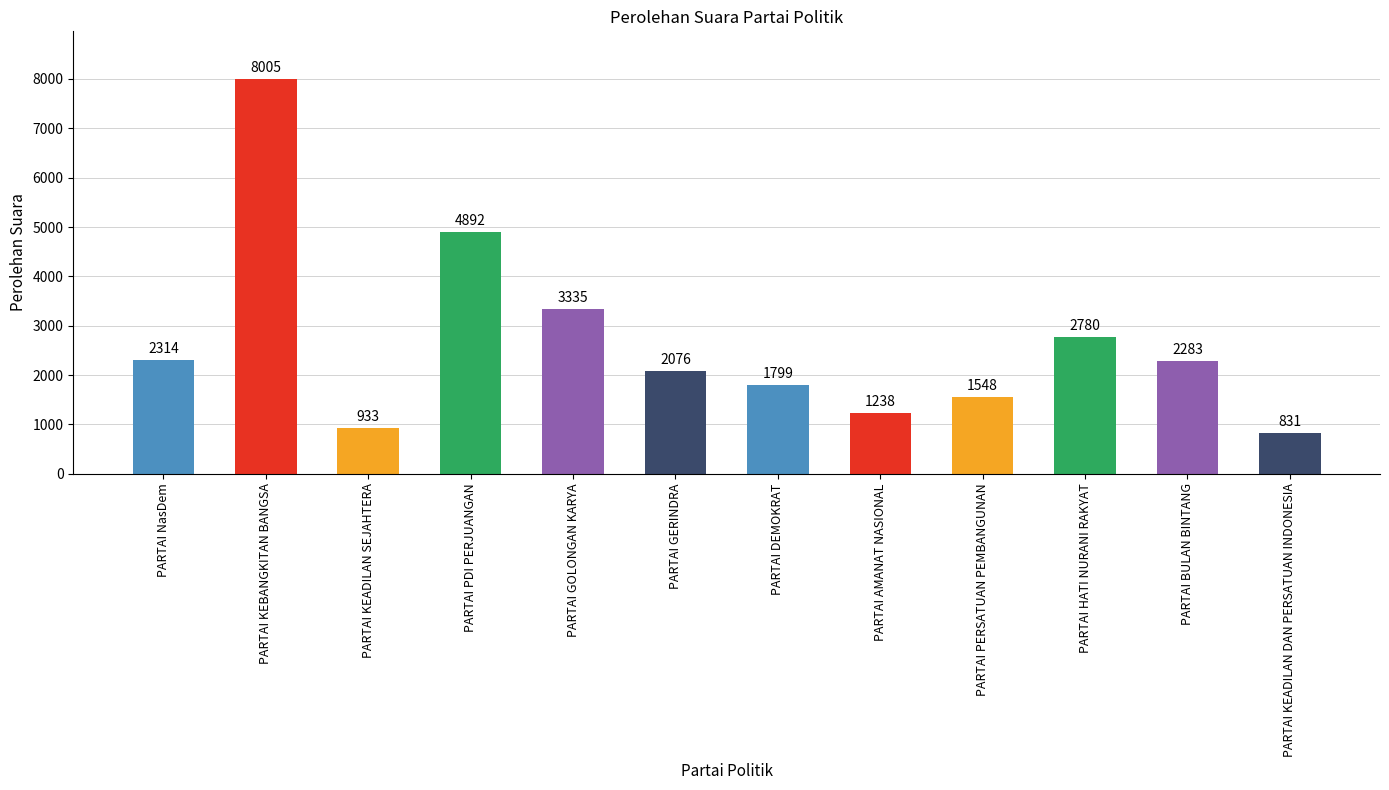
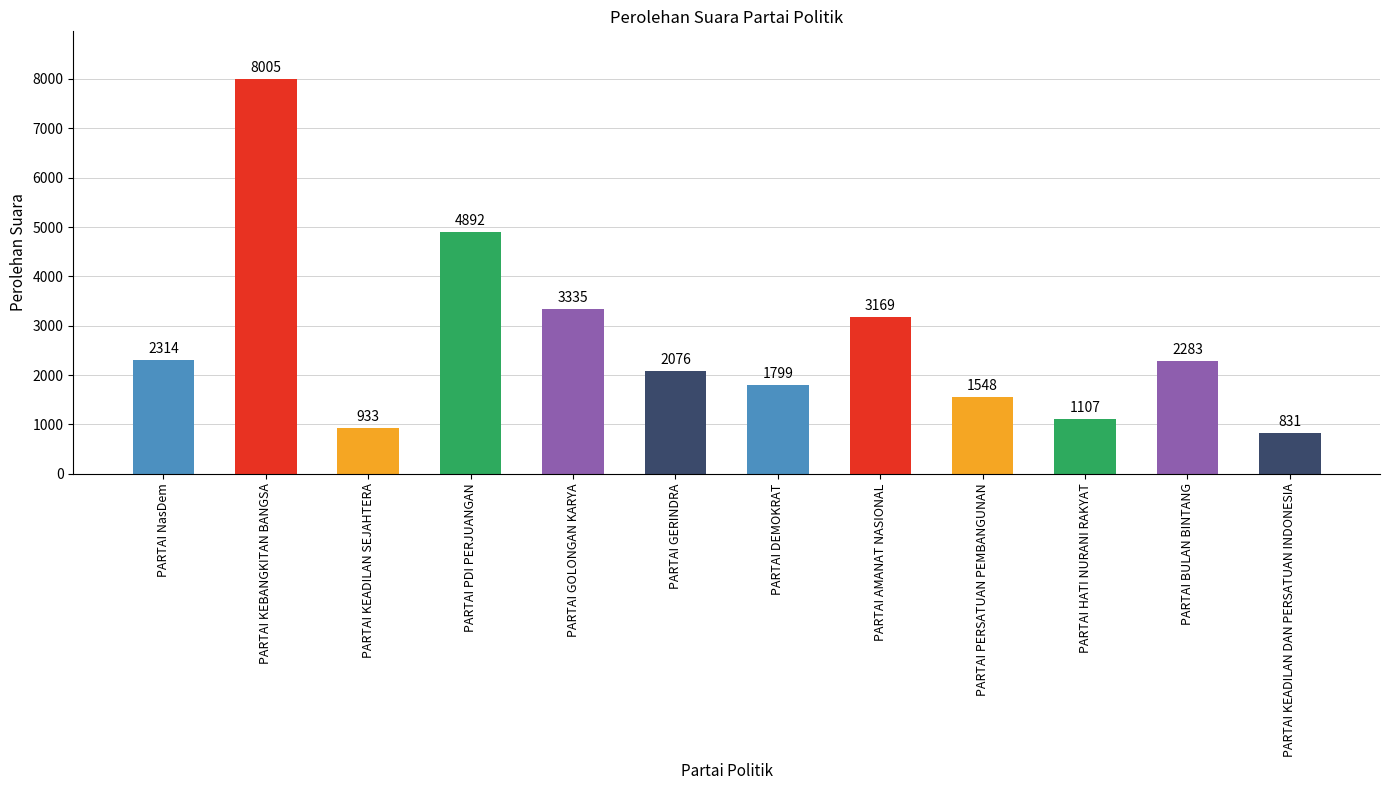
  {
    "PARTAI NasDem": 2314,
    "PARTAI KEBANGKITAN BANGSA": 8005,
    "PARTAI KEADILAN SEJAHTERA": 933,
    "PARTAI PDI PERJUANGAN": 4892,
    "PARTAI GOLONGAN KARYA": 3335,
    "PARTAI GERINDRA": 2076,
    "PARTAI DEMOKRAT": 1799,
-   "PARTAI AMANAT NASIONAL": 1238,
+   "PARTAI AMANAT NASIONAL": 3169,
    "PARTAI PERSATUAN PEMBANGUNAN": 1548,
-   "PARTAI HATI NURANI RAKYAT": 2780,
+   "PARTAI HATI NURANI RAKYAT": 1107,
    "PARTAI BULAN BINTANG": 2283,
    "PARTAI KEADILAN DAN PERSATUAN INDONESIA": 831
  }
